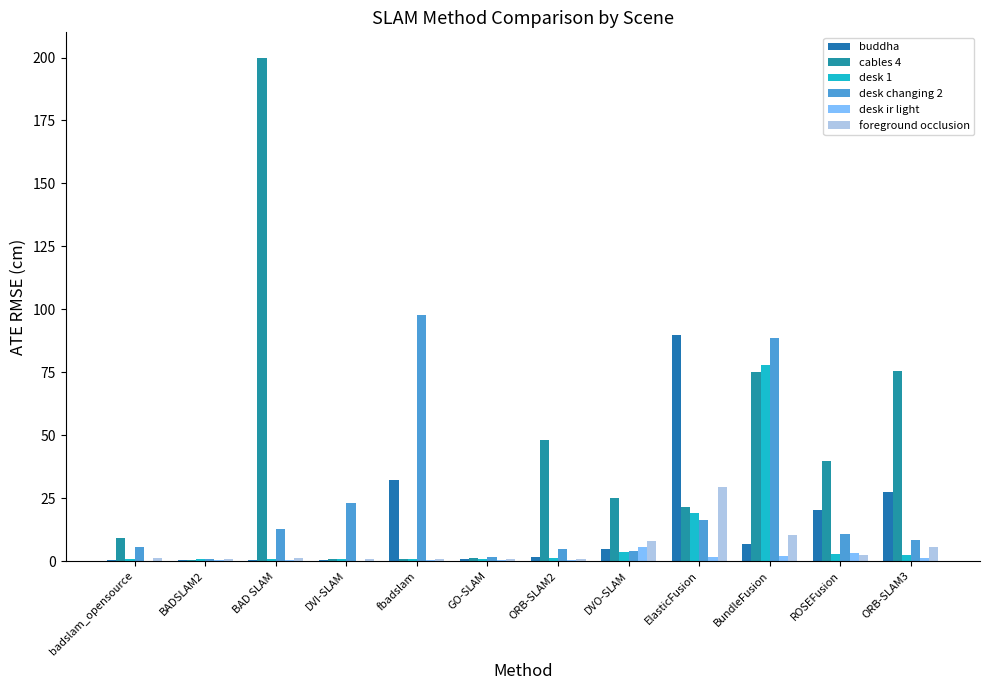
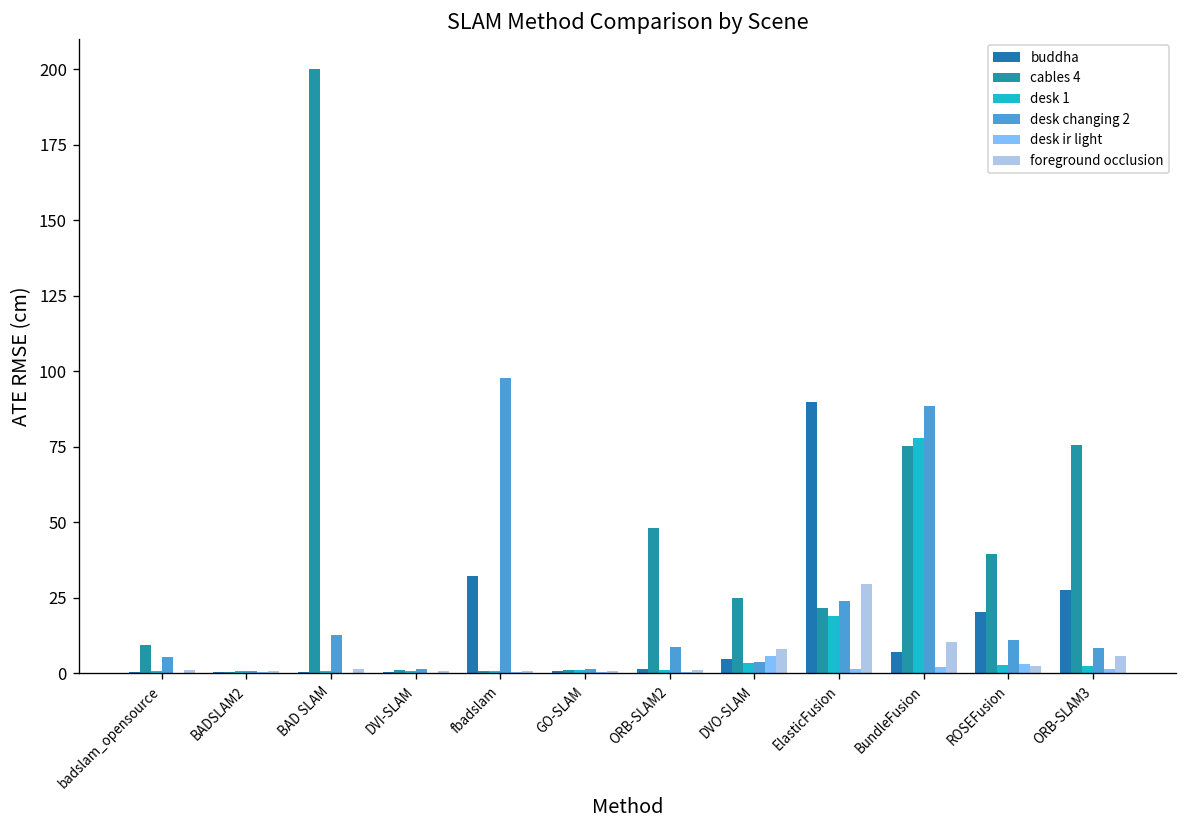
  {
    "desk changing 2": {
      "badslam_opensource": 5,
      "BAD SLAM": 13,
-     "DVI-SLAM": 23,
+     "DVI-SLAM": 1,
      "fbadslam": 98,
      "GO-SLAM": 2,
-     "ORB-SLAM2": 5,
+     "ORB-SLAM2": 9,
      "DVO-SLAM": 4,
-     "ElasticFusion": 16,
+     "ElasticFusion": 24,
      "BundleFusion": 88,
      "ROSEFusion": 11,
      "ORB-SLAM3": 8
    }
  }
